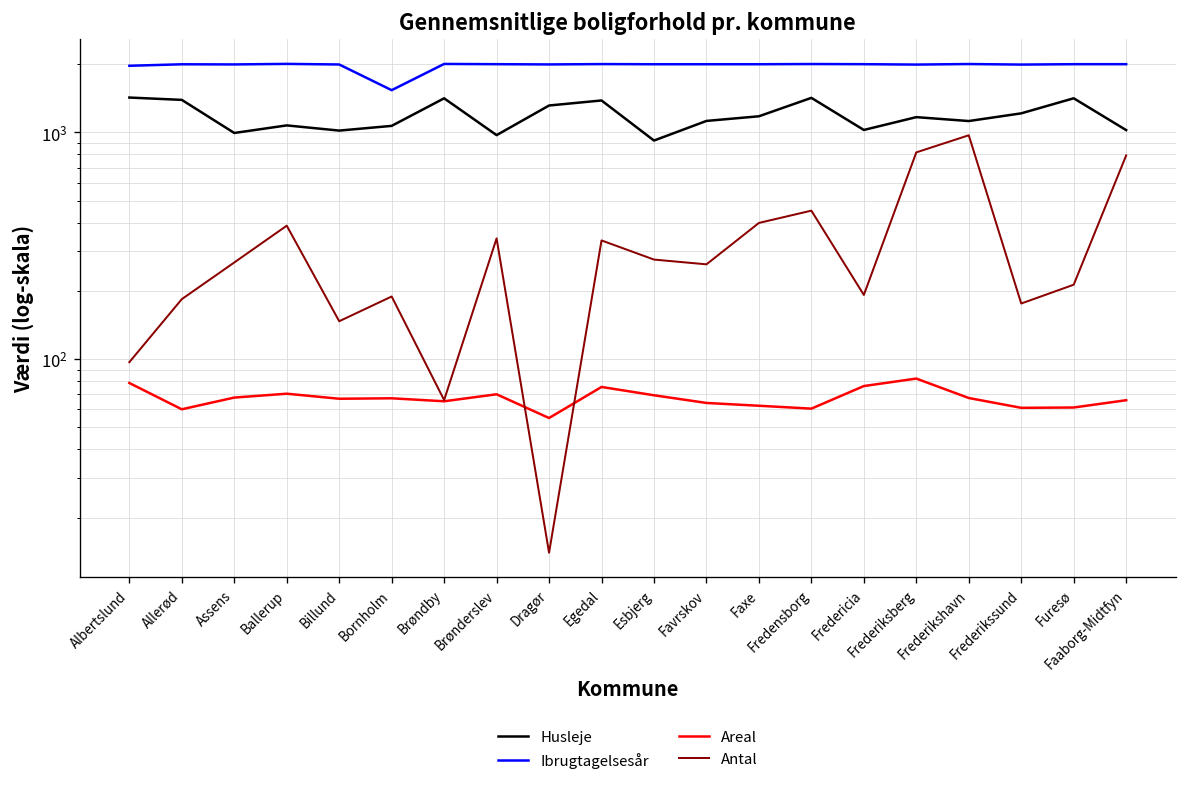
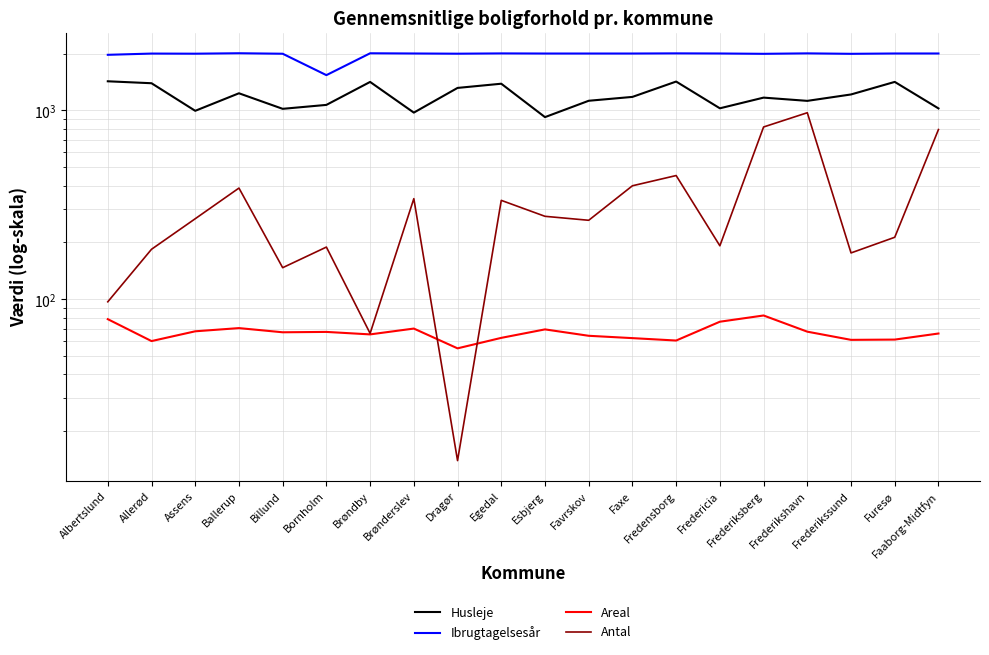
  {
    "Husleje": {
      "Albertslund": 1400,
      "Allerød": 1400,
      "Assens": 1000,
-     "Ballerup": 1100,
+     "Ballerup": 1200,
      "Billund": 1000,
      "Bornholm": 1100,
      "Brøndby": 1400,
      "Brønderslev": 1000,
      "Dragør": 1300,
      "Egedal": 1400,
      "Esbjerg": 900,
      "Favrskov": 1100,
      "Faxe": 1200,
      "Fredensborg": 1400,
      "Fredericia": 1000,
      "Frederiksberg": 1200,
      "Frederikshavn": 1100,
      "Frederikssund": 1200,
      "Furesø": 1400,
      "Faaborg-Midtfyn": 1000
    },
    "Ibrugtagelsesår": {
      "Albertslund": 2000,
      "Allerød": 2000,
      "Assens": 2000,
      "Ballerup": 2000,
      "Billund": 2000,
      "Bornholm": 1500,
      "Brøndby": 2000,
      "Brønderslev": 2000,
      "Dragør": 2000,
      "Egedal": 2000,
      "Esbjerg": 2000,
      "Favrskov": 2000,
      "Faxe": 2000,
      "Fredensborg": 2000,
      "Fredericia": 2000,
      "Frederiksberg": 2000,
      "Frederikshavn": 2000,
      "Frederikssund": 2000,
      "Furesø": 2000,
      "Faaborg-Midtfyn": 2000
    },
    "Areal": {
      "Albertslund": 79,
      "Allerød": 60,
      "Assens": 68,
      "Ballerup": 70,
      "Billund": 67,
      "Bornholm": 67,
      "Brønderslev": 70,
      "Dragør": 55,
-     "Egedal": 75,
+     "Egedal": 63,
      "Esbjerg": 69,
      "Favrskov": 64,
      "Faxe": 62,
      "Fredensborg": 61,
      "Fredericia": 76,
      "Frederiksberg": 80,
      "Frederikshavn": 67,
      "Frederikssund": 61,
      "Furesø": 61,
      "Faaborg-Midtfyn": 66
    },
    "Antal": {
      "Albertslund": 100,
      "Allerød": 180,
      "Assens": 270,
      "Ballerup": 390,
      "Billund": 150,
      "Bornholm": 190,
      "Brønderslev": 340,
      "Dragør": 14,
      "Egedal": 330,
      "Esbjerg": 280,
      "Favrskov": 260,
      "Faxe": 400,
      "Fredensborg": 450,
      "Fredericia": 190,
      "Frederiksberg": 820,
      "Frederikshavn": 1000,
      "Frederikssund": 180,
      "Furesø": 210,
      "Faaborg-Midtfyn": 790
    }
  }
